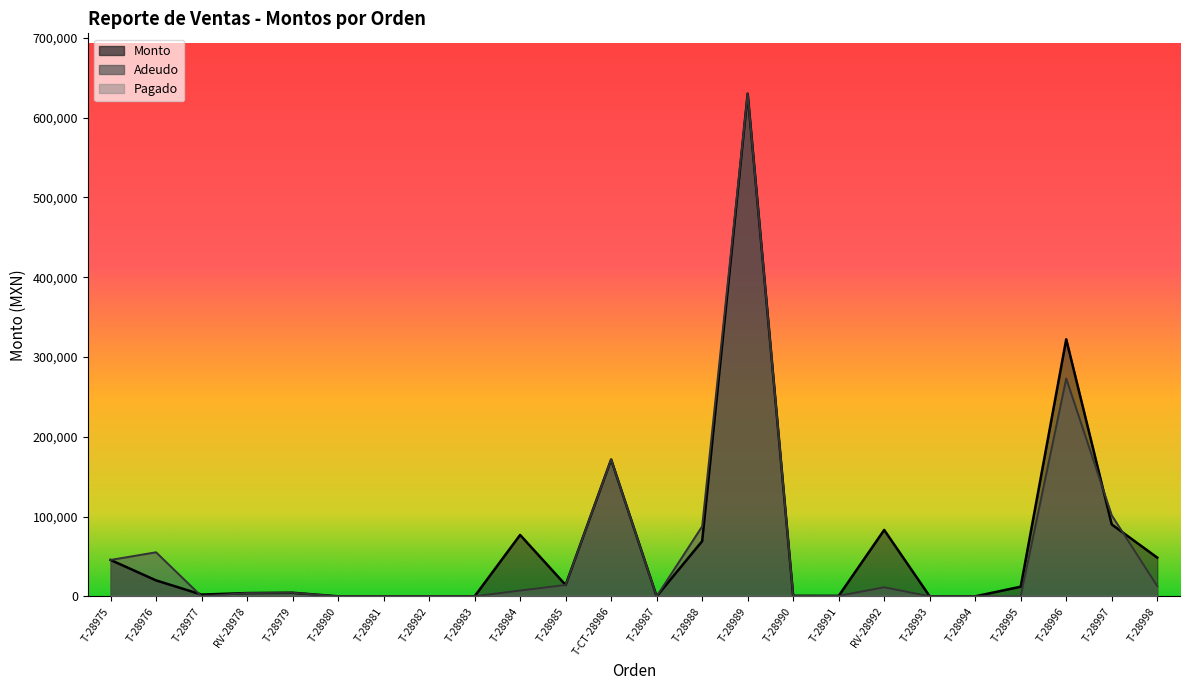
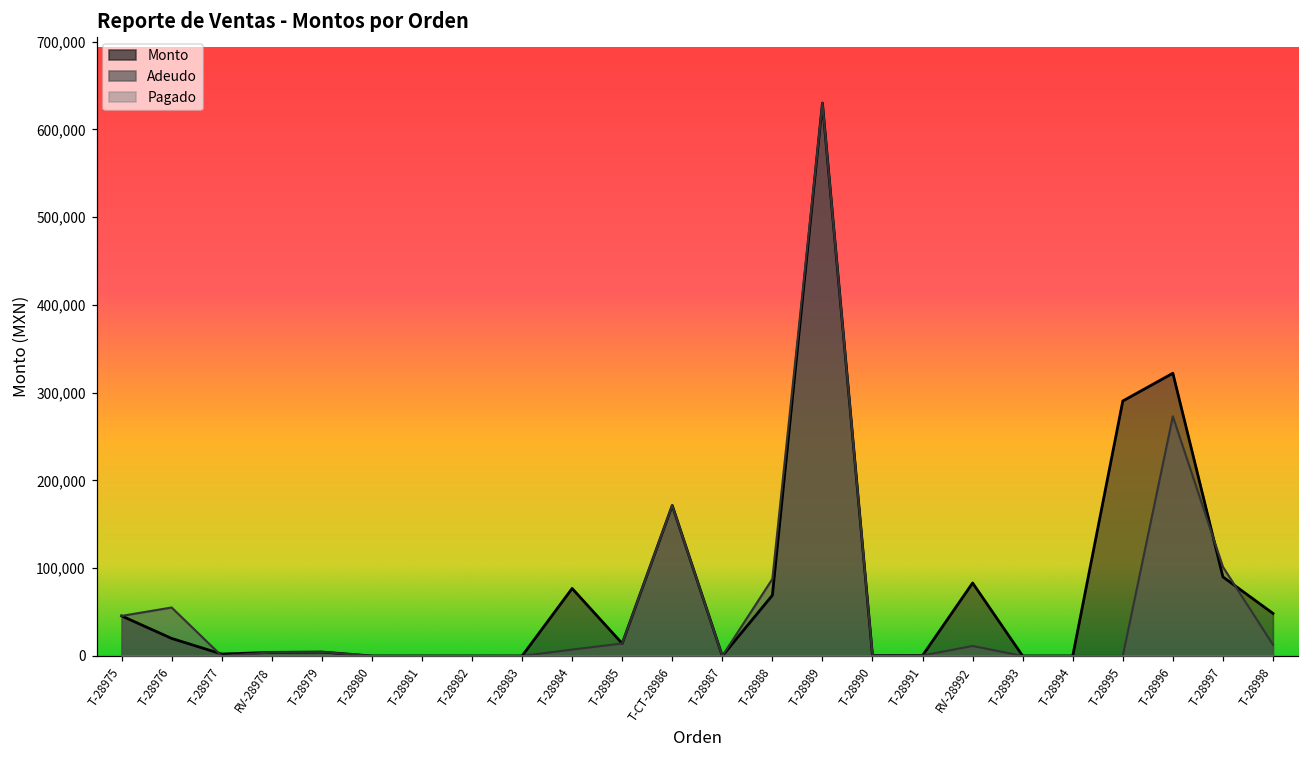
  {
    "Monto": {
      "T-28976": "20,000",
      "T-28984": "80,000",
      "T-28988": "70,000",
      "RV-28992": "80,000",
-     "T-28995": "10,000",
+     "T-28995": "290,000",
      "T-28996": "320,000",
      "T-28997": "90,000",
      "T-28998": "50,000"
    }
  }
